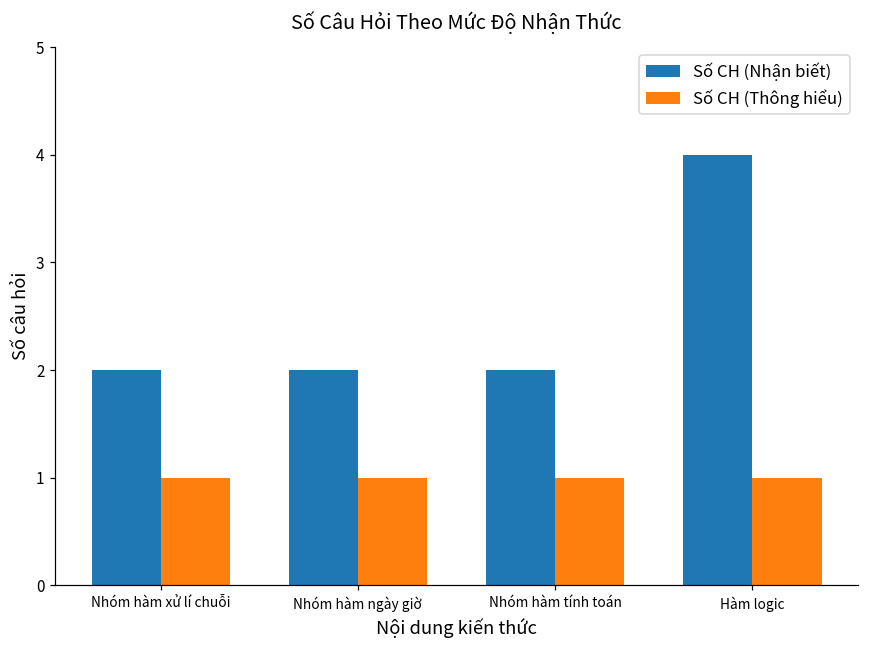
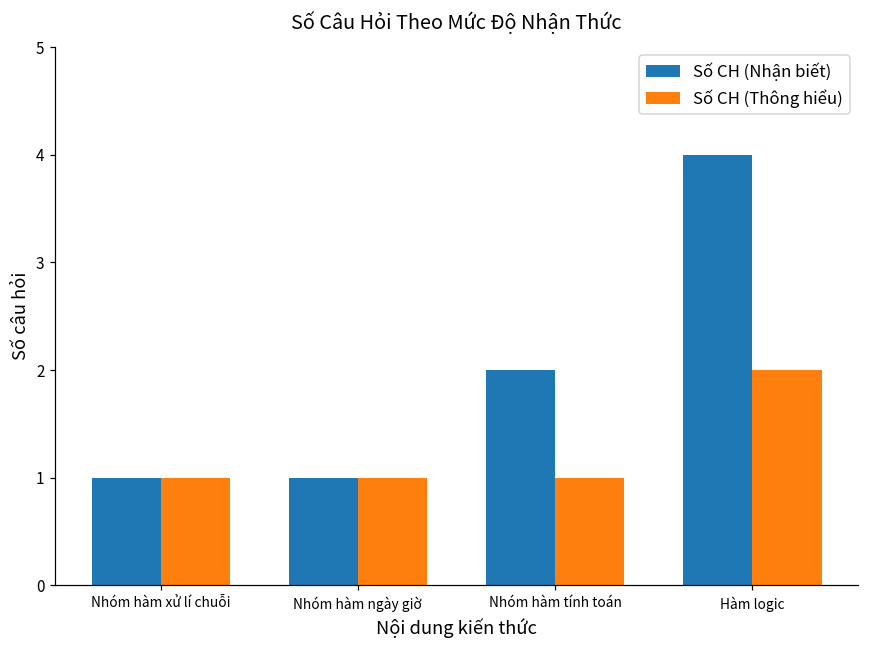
  {
    "Số CH (Nhận biết)": {
-     "Nhóm hàm xử lí chuỗi": 2,
-     "Nhóm hàm ngày giờ": 2,
+     "Nhóm hàm xử lí chuỗi": 1,
+     "Nhóm hàm ngày giờ": 1,
      "Nhóm hàm tính toán": 2,
      "Hàm logic": 4
    },
    "Số CH (Thông hiểu)": {
      "Nhóm hàm xử lí chuỗi": 1,
      "Nhóm hàm ngày giờ": 1,
      "Nhóm hàm tính toán": 1,
-     "Hàm logic": 1
+     "Hàm logic": 2
    }
  }
